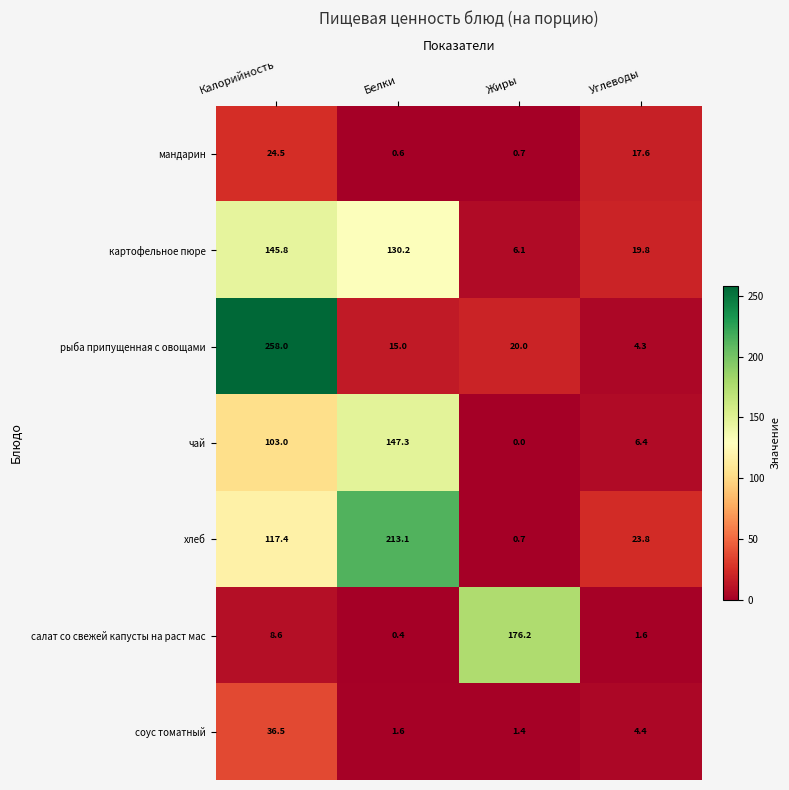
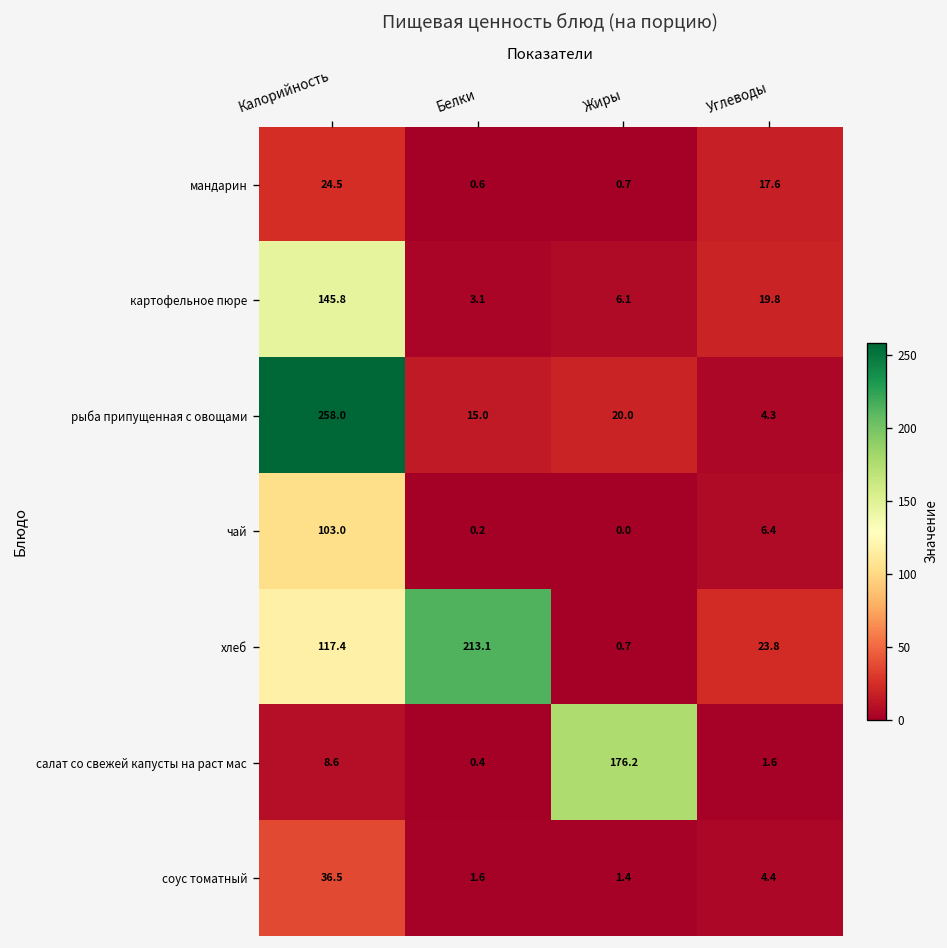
  {
    "мандарин": {
      "Калорийность": 24.5,
      "Белки": 0.6,
      "Жиры": 0.7,
      "Углеводы": 17.6
    },
    "картофельное пюре": {
      "Калорийность": 145.8,
-     "Белки": 130.2,
+     "Белки": 3.1,
      "Жиры": 6.1,
      "Углеводы": 19.8
    },
    "рыба припущенная с овощами": {
      "Калорийность": 258.0,
      "Белки": 15.0,
      "Жиры": 20.0,
      "Углеводы": 4.3
    },
    "чай": {
      "Калорийность": 103.0,
-     "Белки": 147.3,
+     "Белки": 0.2,
      "Жиры": 0.0,
      "Углеводы": 6.4
    },
    "хлеб": {
      "Калорийность": 117.4,
      "Белки": 213.1,
      "Жиры": 0.7,
      "Углеводы": 23.8
    },
    "салат со свежей капусты на раст мас": {
      "Калорийность": 8.6,
      "Белки": 0.4,
      "Жиры": 176.2,
      "Углеводы": 1.6
    },
    "соус томатный": {
      "Калорийность": 36.5,
      "Белки": 1.6,
      "Жиры": 1.4,
      "Углеводы": 4.4
    }
  }
